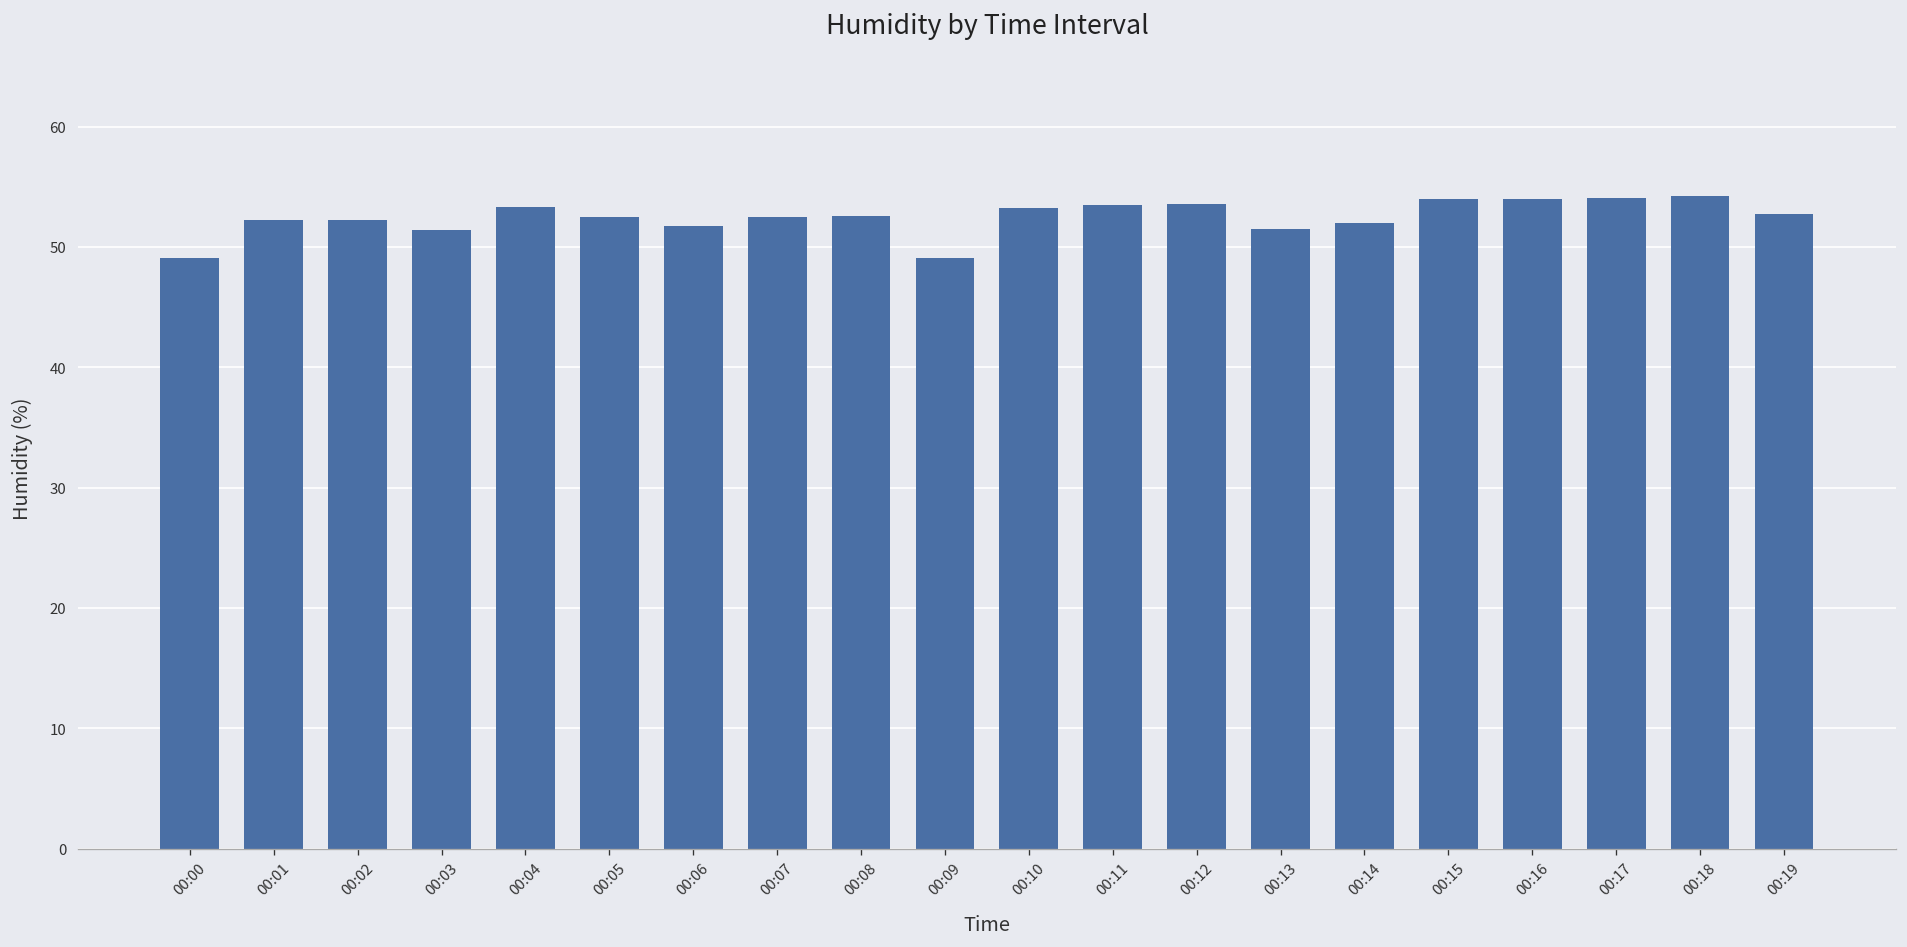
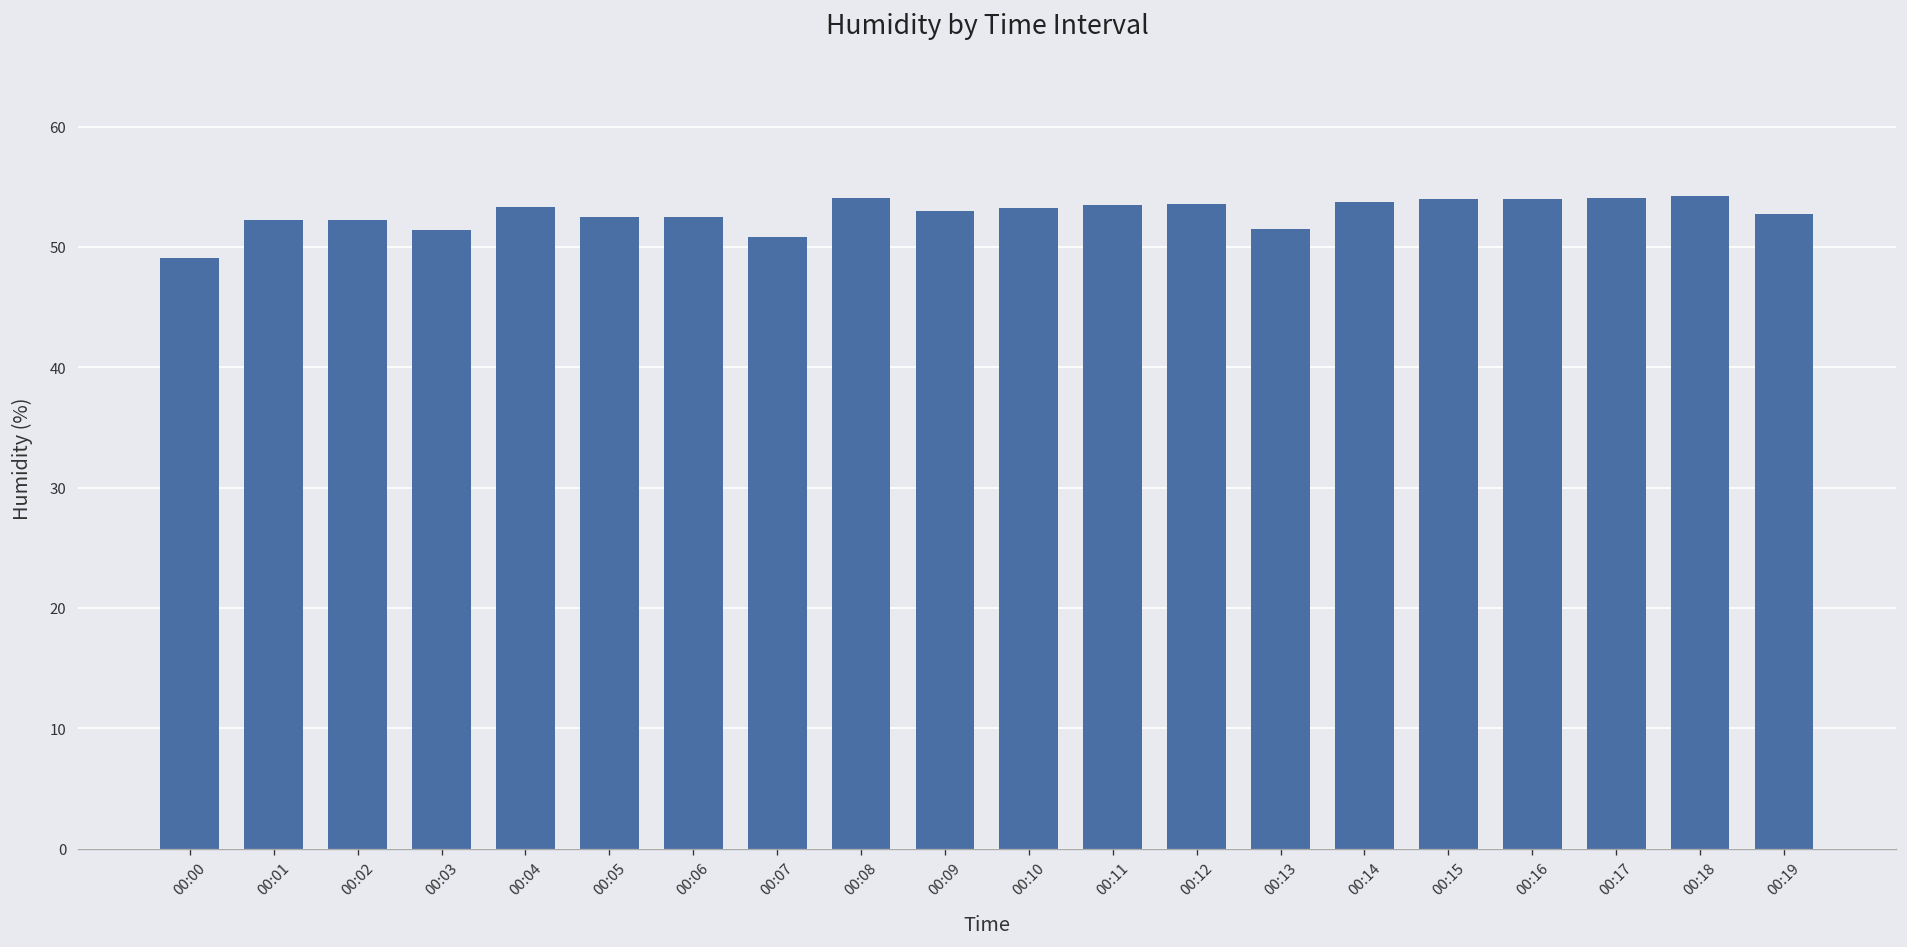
  {
    "00:00": 49.1,
    "00:01": 52.2,
    "00:02": 52.2,
    "00:03": 51.4,
    "00:04": 53.3,
    "00:05": 52.5,
-   "00:06": 51.7,
-   "00:07": 52.5,
-   "00:08": 52.6,
-   "00:09": 49.1,
+   "00:06": 52.5,
+   "00:07": 50.8,
+   "00:08": 54.1,
+   "00:09": 53.0,
    "00:10": 53.2,
    "00:11": 53.5,
    "00:12": 53.6,
    "00:13": 51.5,
-   "00:14": 52.0,
+   "00:14": 53.7,
    "00:15": 54.0,
    "00:16": 54.0,
    "00:17": 54.1,
    "00:18": 54.2,
    "00:19": 52.7
  }
